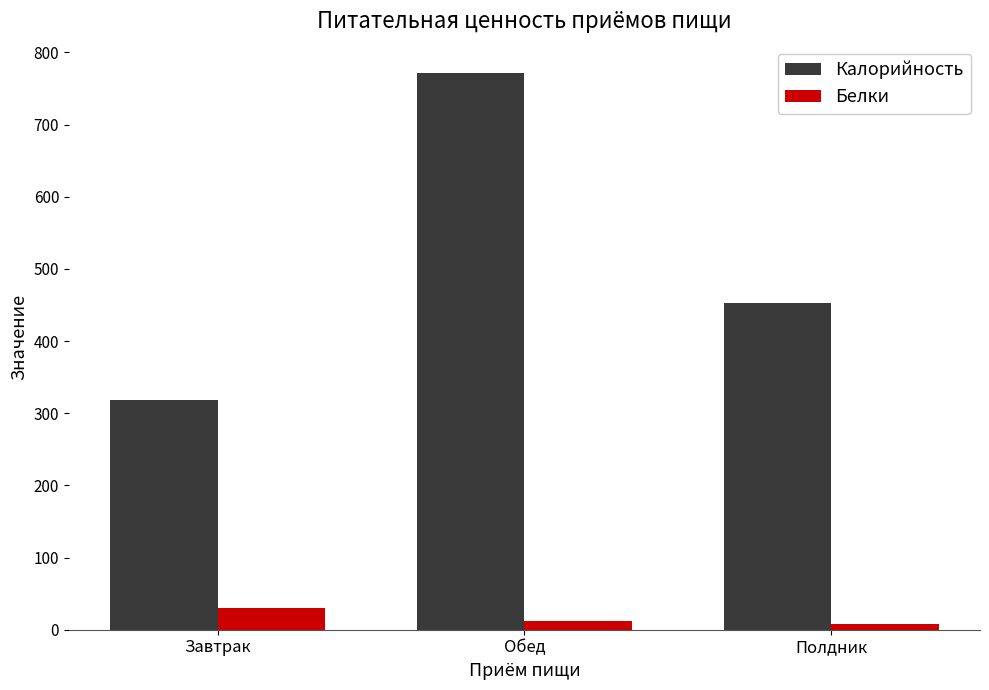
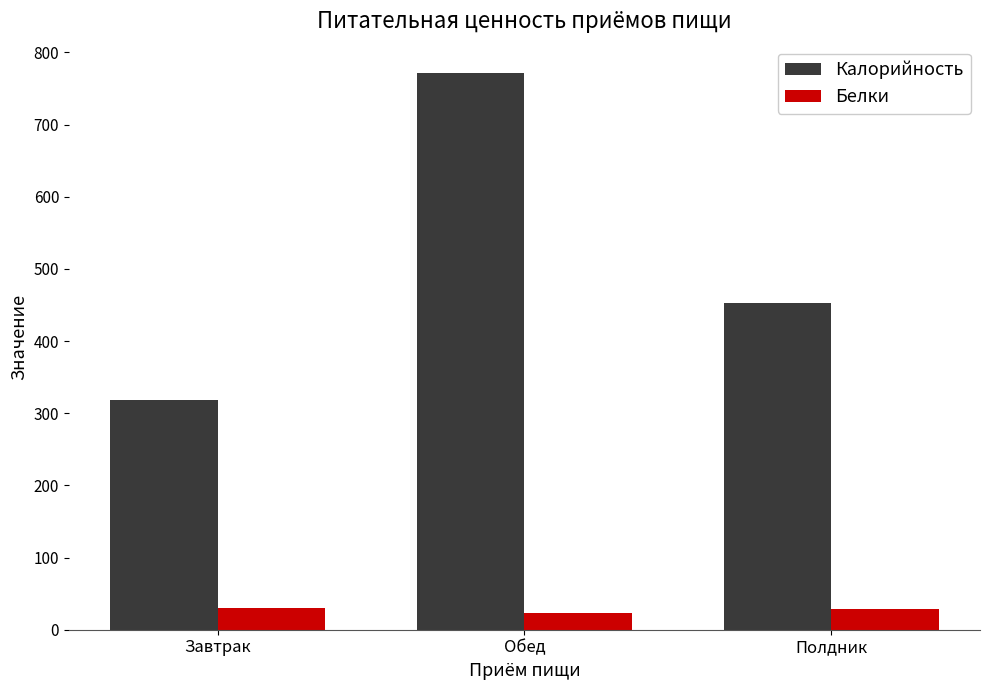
  {
    "Калорийность": {
      "Завтрак": 320,
      "Обед": 770,
      "Полдник": 450
    },
    "Белки": {
      "Завтрак": 30,
-     "Обед": 10,
-     "Полдник": 10
+     "Обед": 20,
+     "Полдник": 30
    }
  }
